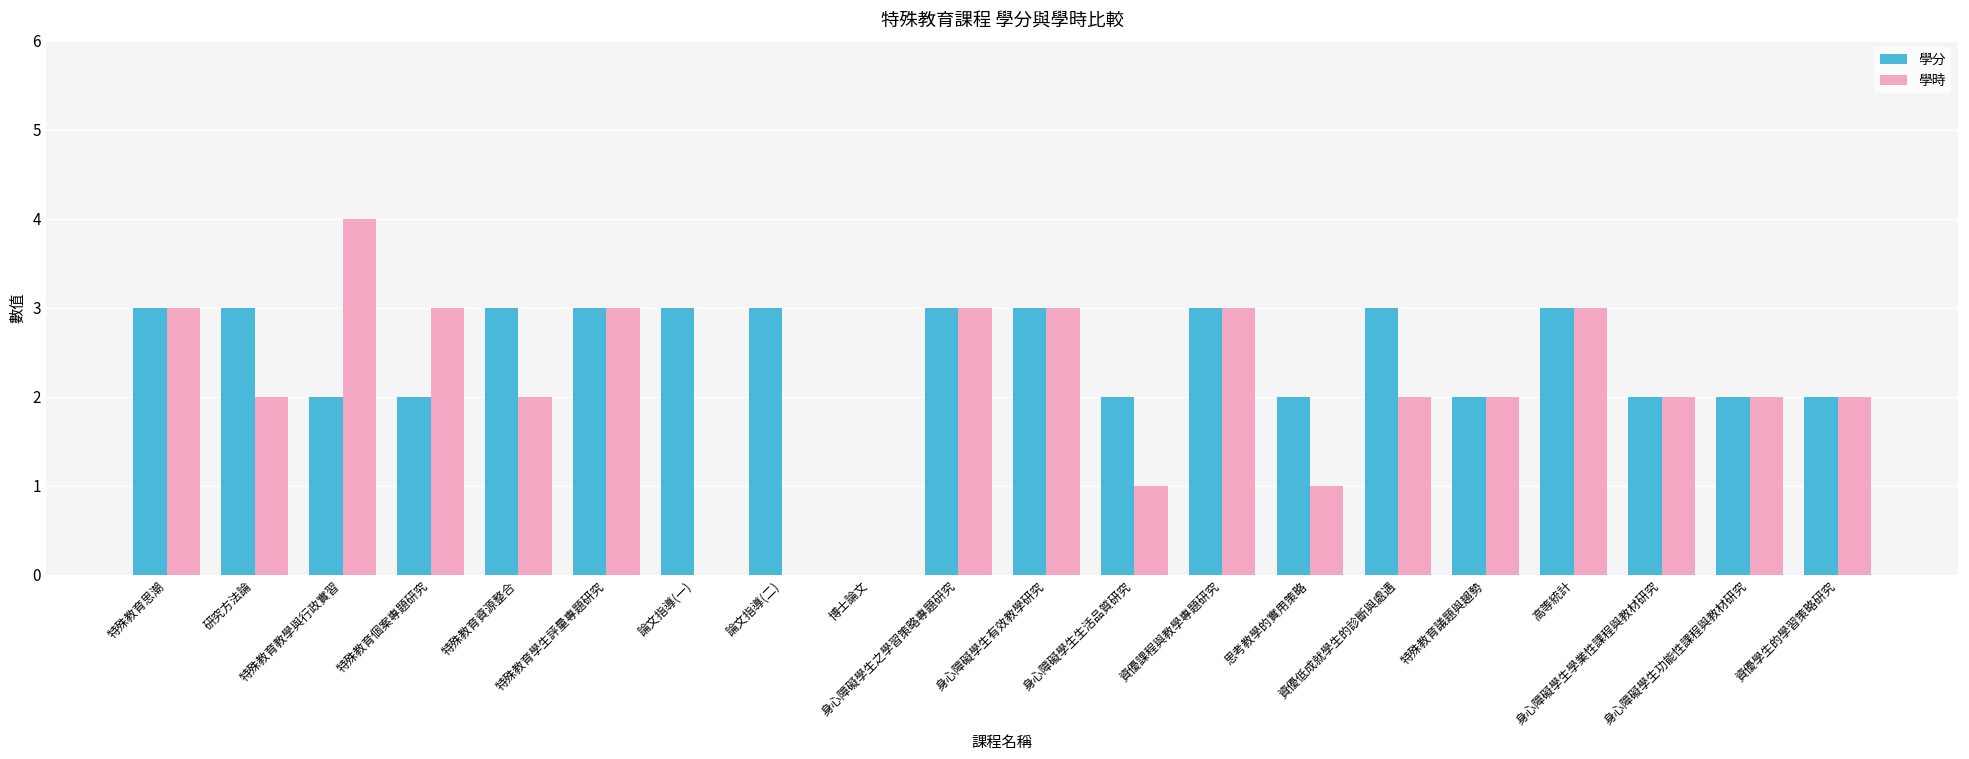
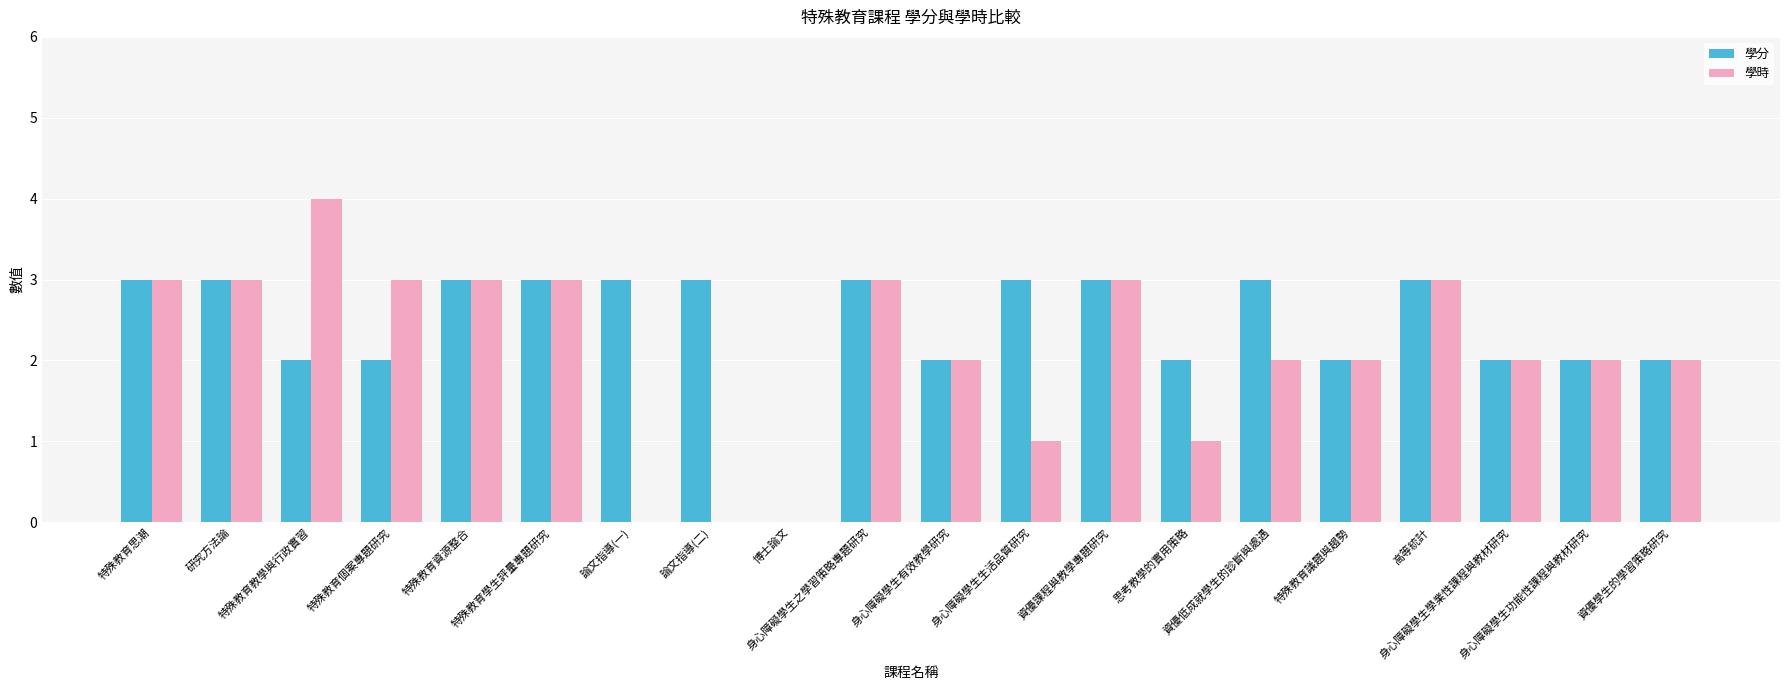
  {
    "學分": {
      "特殊教育思潮": 3,
      "研究方法論": 3,
      "特殊教育教學與行政實習": 2,
      "特殊教育個案專題研究": 2,
      "特殊教育資源整合": 3,
      "特殊教育學生評量專題研究": 3,
      "論文指導(一)": 3,
      "論文指導(二)": 3,
      "博士論文": 0,
      "身心障礙學生之學習策略專題研究": 3,
-     "身心障礙學生有效教學研究": 3,
-     "身心障礙學生生活品質研究": 2,
+     "身心障礙學生有效教學研究": 2,
+     "身心障礙學生生活品質研究": 3,
      "資優課程與教學專題研究": 3,
      "思考教學的實用策略": 2,
      "資優低成就學生的診斷與處遇": 3,
      "特殊教育議題與趨勢": 2,
      "高等統計": 3,
      "身心障礙學生學業性課程與教材研究": 2,
      "身心障礙學生功能性課程與教材研究": 2,
      "資優學生的學習策略研究": 2
    },
    "學時": {
      "特殊教育思潮": 3,
-     "研究方法論": 2,
+     "研究方法論": 3,
      "特殊教育教學與行政實習": 4,
      "特殊教育個案專題研究": 3,
-     "特殊教育資源整合": 2,
+     "特殊教育資源整合": 3,
      "特殊教育學生評量專題研究": 3,
      "論文指導(一)": 0,
      "論文指導(二)": 0,
      "博士論文": 0,
      "身心障礙學生之學習策略專題研究": 3,
-     "身心障礙學生有效教學研究": 3,
+     "身心障礙學生有效教學研究": 2,
      "身心障礙學生生活品質研究": 1,
      "資優課程與教學專題研究": 3,
      "思考教學的實用策略": 1,
      "資優低成就學生的診斷與處遇": 2,
      "特殊教育議題與趨勢": 2,
      "高等統計": 3,
      "身心障礙學生學業性課程與教材研究": 2,
      "身心障礙學生功能性課程與教材研究": 2,
      "資優學生的學習策略研究": 2
    }
  }
